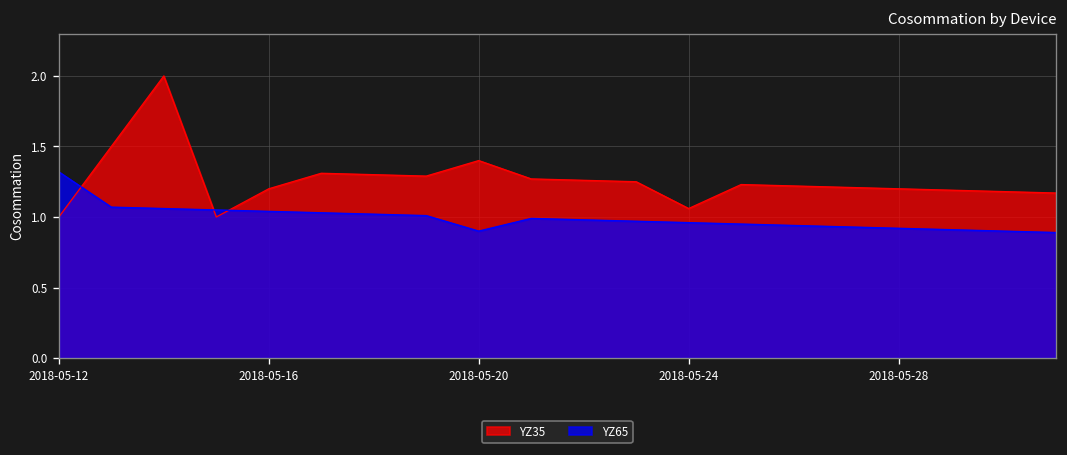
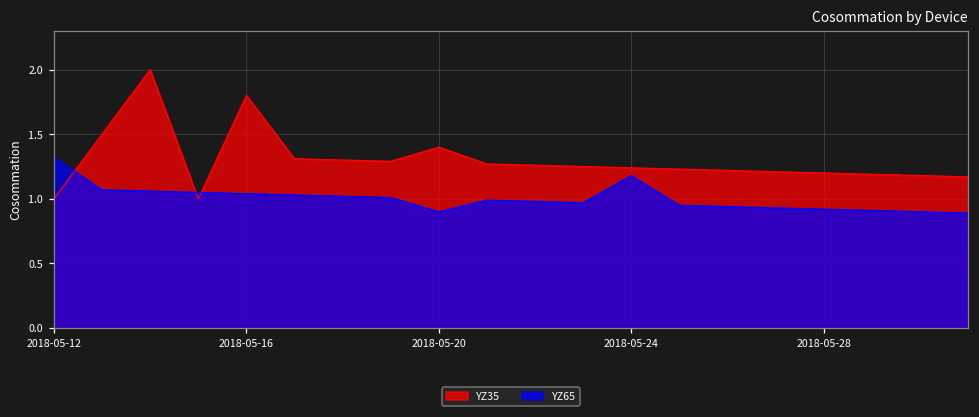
  {
    "YZ35": {
      "2018-05-12": 1.00,
-     "2018-05-16": 1.2,
+     "2018-05-16": 1.8,
      "2018-05-20": 1.40,
-     "2018-05-24": 1.06,
+     "2018-05-24": 1.24,
      "2018-05-28": 1.20
    },
    "YZ65": {
      "2018-05-12": 1.32,
      "2018-05-16": 1.04,
      "2018-05-20": 0.90,
-     "2018-05-24": 0.96,
+     "2018-05-24": 1.18,
      "2018-05-28": 0.92
    }
  }
